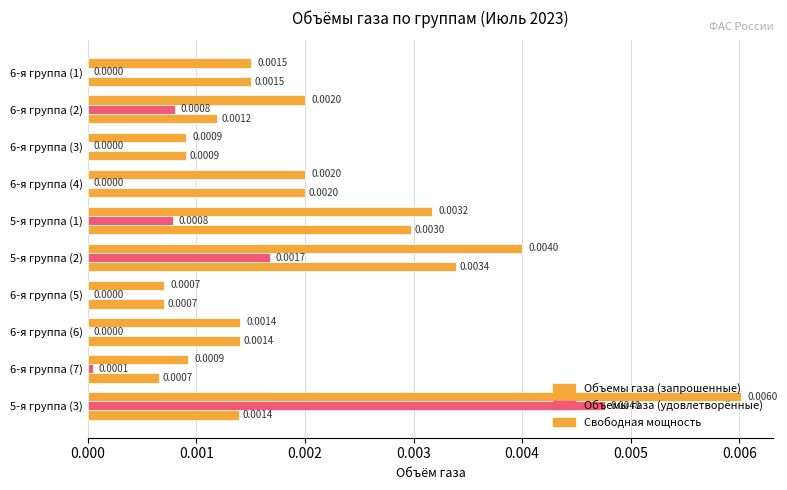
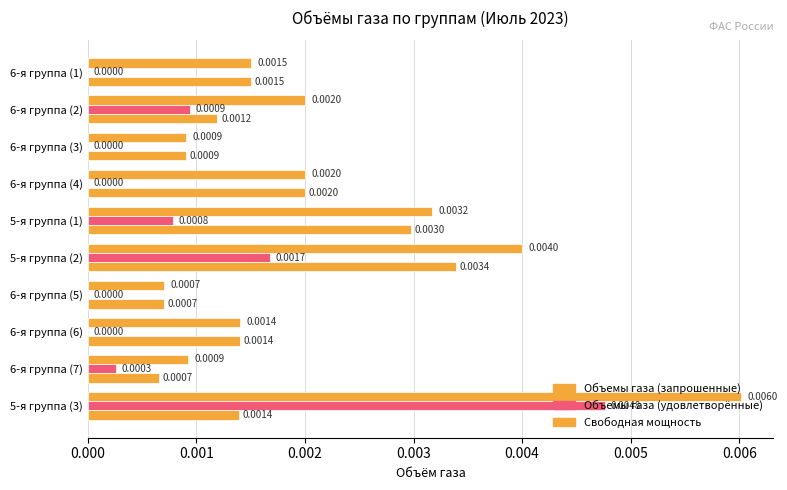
  {
    "Объемы газа (удовлетворённые)": {
      "6-я группа (1)": 0.0000,
-     "6-я группа (2)": 0.0008,
+     "6-я группа (2)": 0.0009,
      "6-я группа (3)": 0.0000,
      "6-я группа (4)": 0.0000,
      "5-я группа (1)": 0.0008,
      "5-я группа (2)": 0.0017,
      "6-я группа (5)": 0.0000,
      "6-я группа (6)": 0.0000,
-     "6-я группа (7)": 0.0001,
+     "6-я группа (7)": 0.0003,
      "5-я группа (3)": 0.0048
    }
  }
